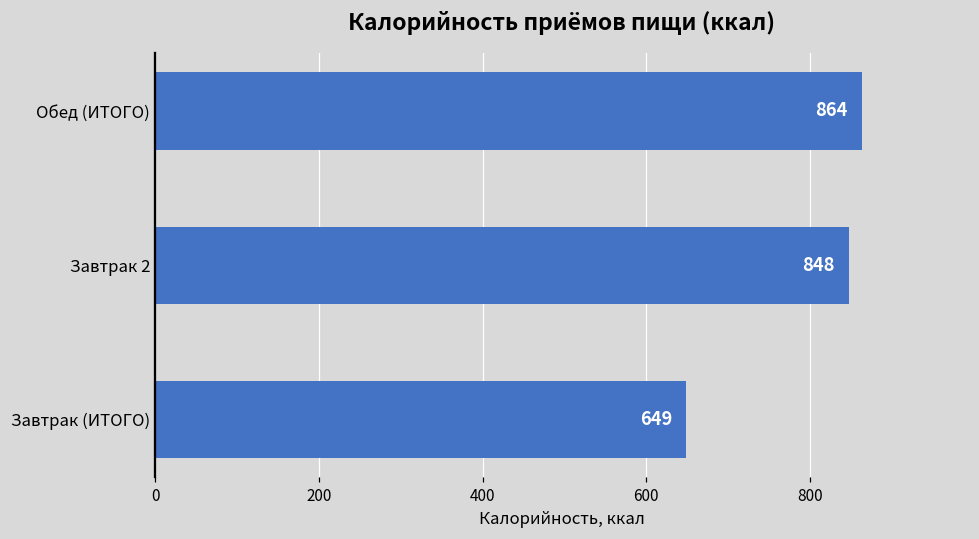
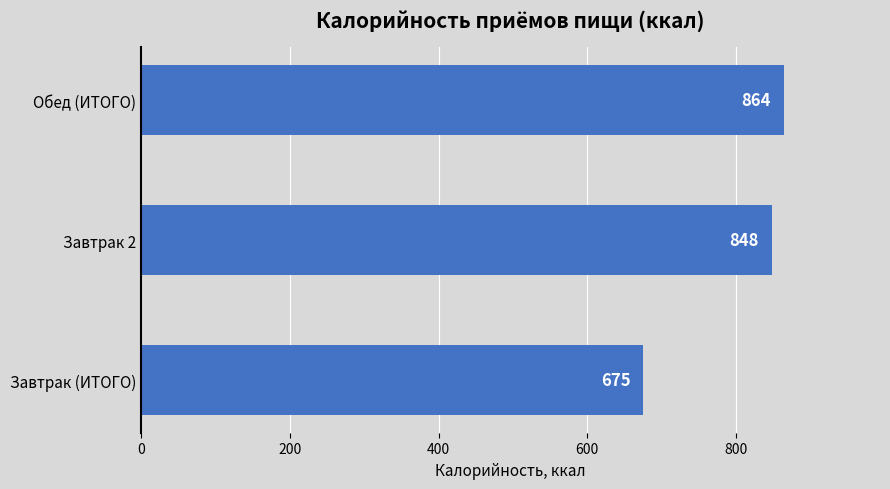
  {
    "Обед (ИТОГО)": 864,
    "Завтрак 2": 848,
-   "Завтрак (ИТОГО)": 649
+   "Завтрак (ИТОГО)": 675
  }
